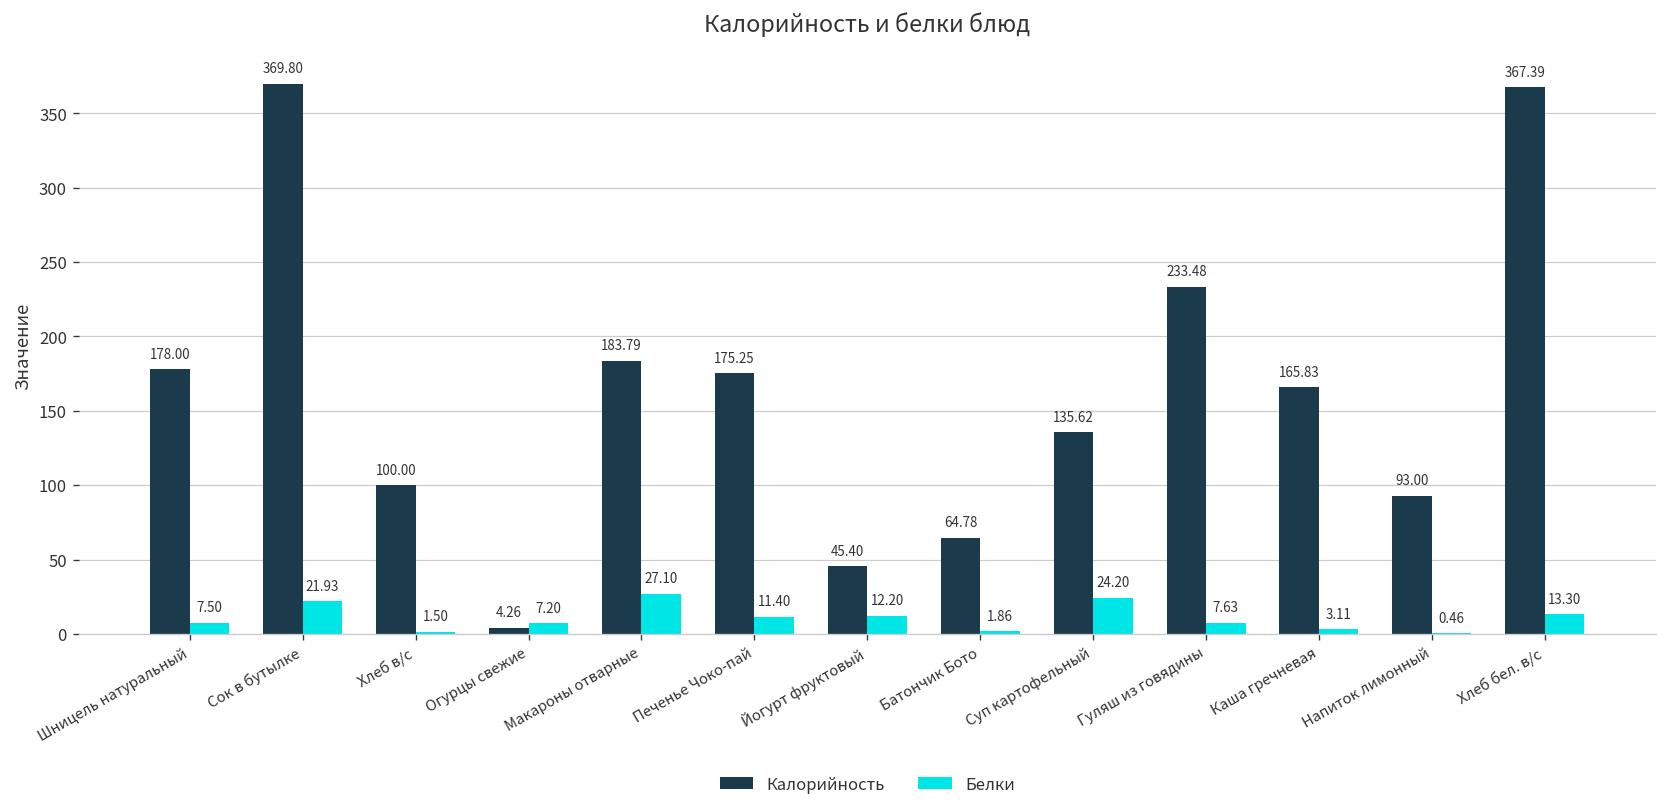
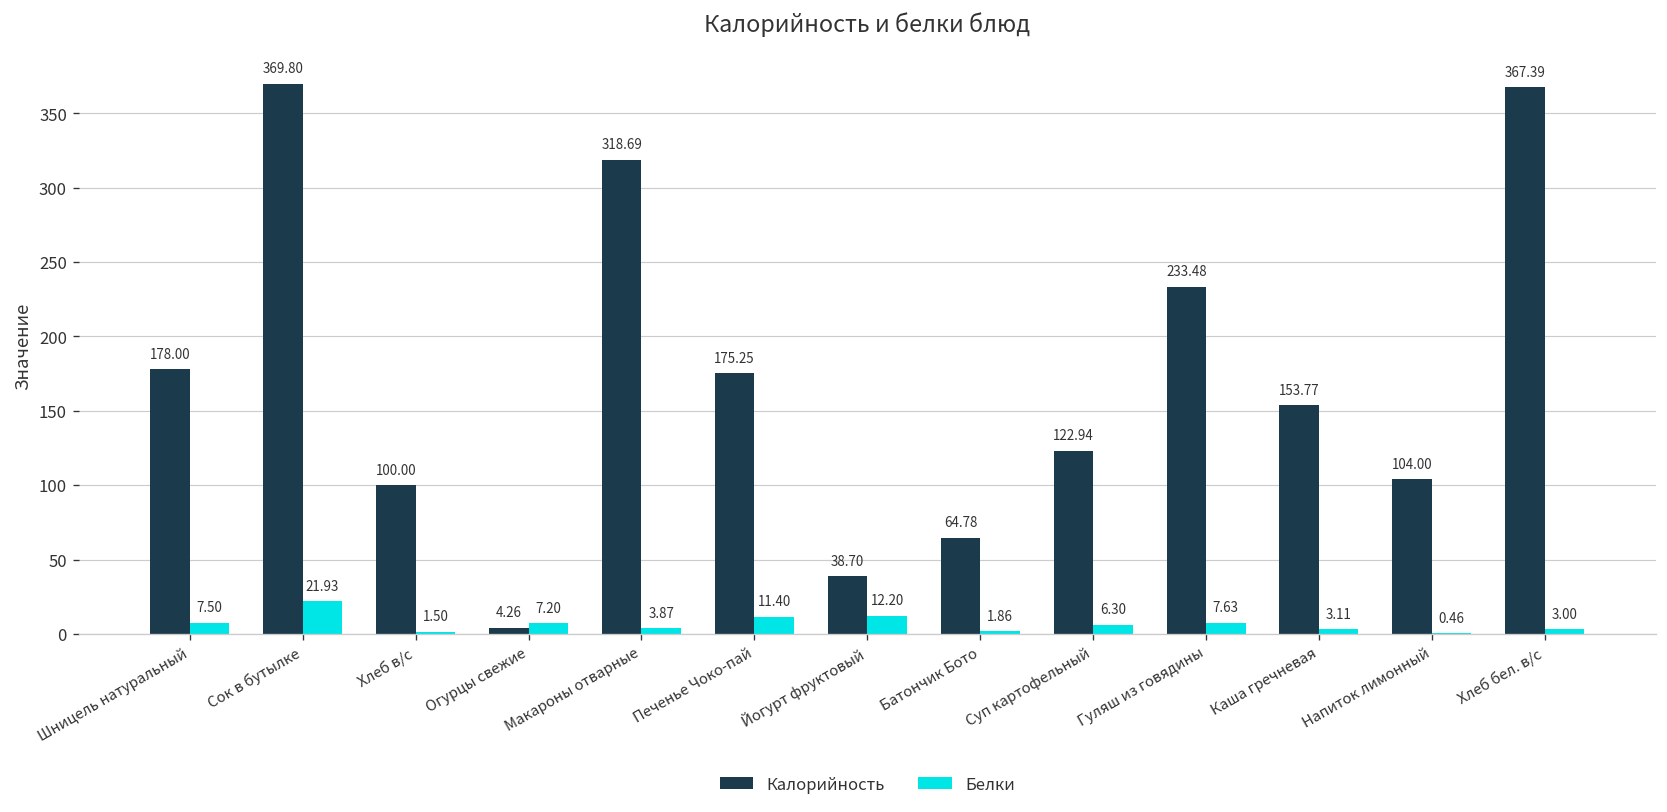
  {
    "Калорийность": {
      "Шницель натуральный": 178.00,
      "Сок в бутылке": 369.80,
      "Хлеб в/с": 100.00,
      "Огурцы свежие": 4.26,
-     "Макароны отварные": 183.79,
+     "Макароны отварные": 318.69,
      "Печенье Чоко-пай": 175.25,
-     "Йогурт фруктовый": 45.40,
+     "Йогурт фруктовый": 38.70,
      "Батончик Бото": 64.78,
-     "Суп картофельный": 135.62,
+     "Суп картофельный": 122.94,
      "Гуляш из говядины": 233.48,
-     "Каша гречневая": 165.83,
-     "Напиток лимонный": 93.00,
+     "Каша гречневая": 153.77,
+     "Напиток лимонный": 104.00,
      "Хлеб бел. в/с": 367.39
    },
    "Белки": {
      "Шницель натуральный": 7.50,
      "Сок в бутылке": 21.93,
      "Хлеб в/с": 1.50,
      "Огурцы свежие": 7.20,
-     "Макароны отварные": 27.10,
+     "Макароны отварные": 3.87,
      "Печенье Чоко-пай": 11.40,
      "Йогурт фруктовый": 12.20,
      "Батончик Бото": 1.86,
-     "Суп картофельный": 24.20,
+     "Суп картофельный": 6.30,
      "Гуляш из говядины": 7.63,
      "Каша гречневая": 3.11,
      "Напиток лимонный": 0.46,
-     "Хлеб бел. в/с": 13.30
+     "Хлеб бел. в/с": 3.00
    }
  }
